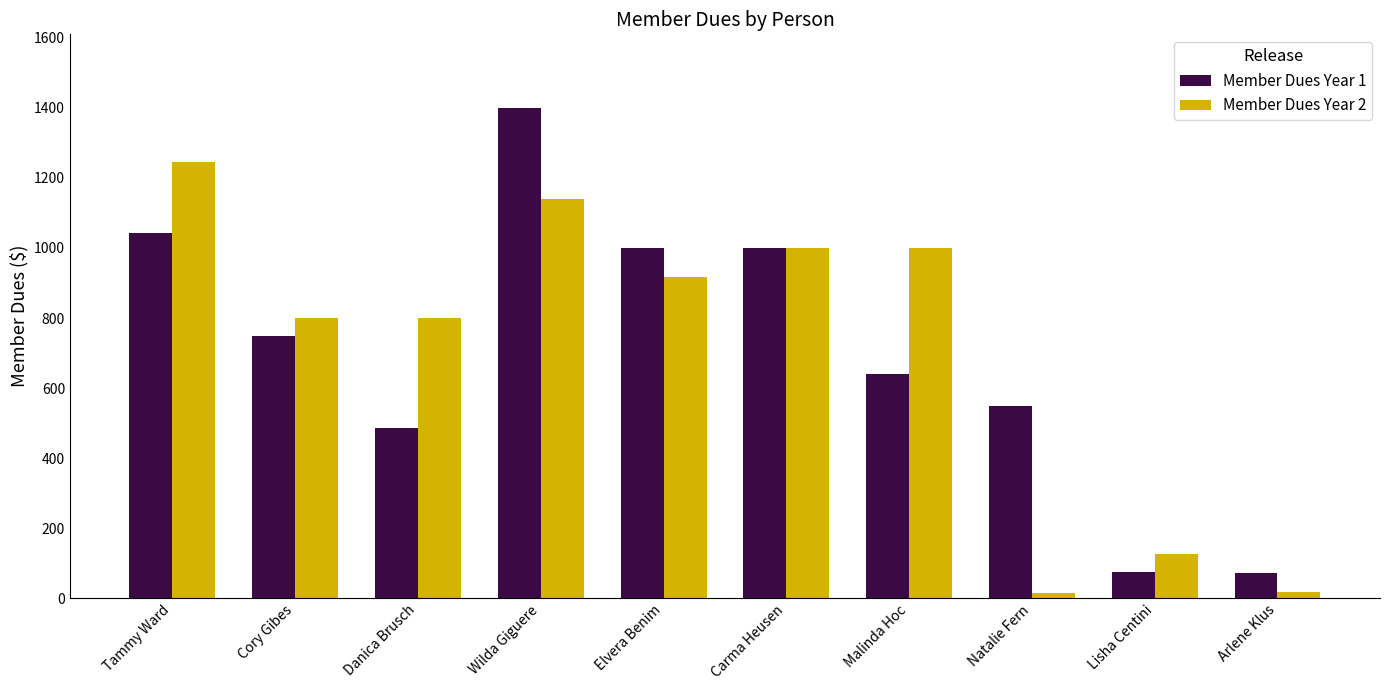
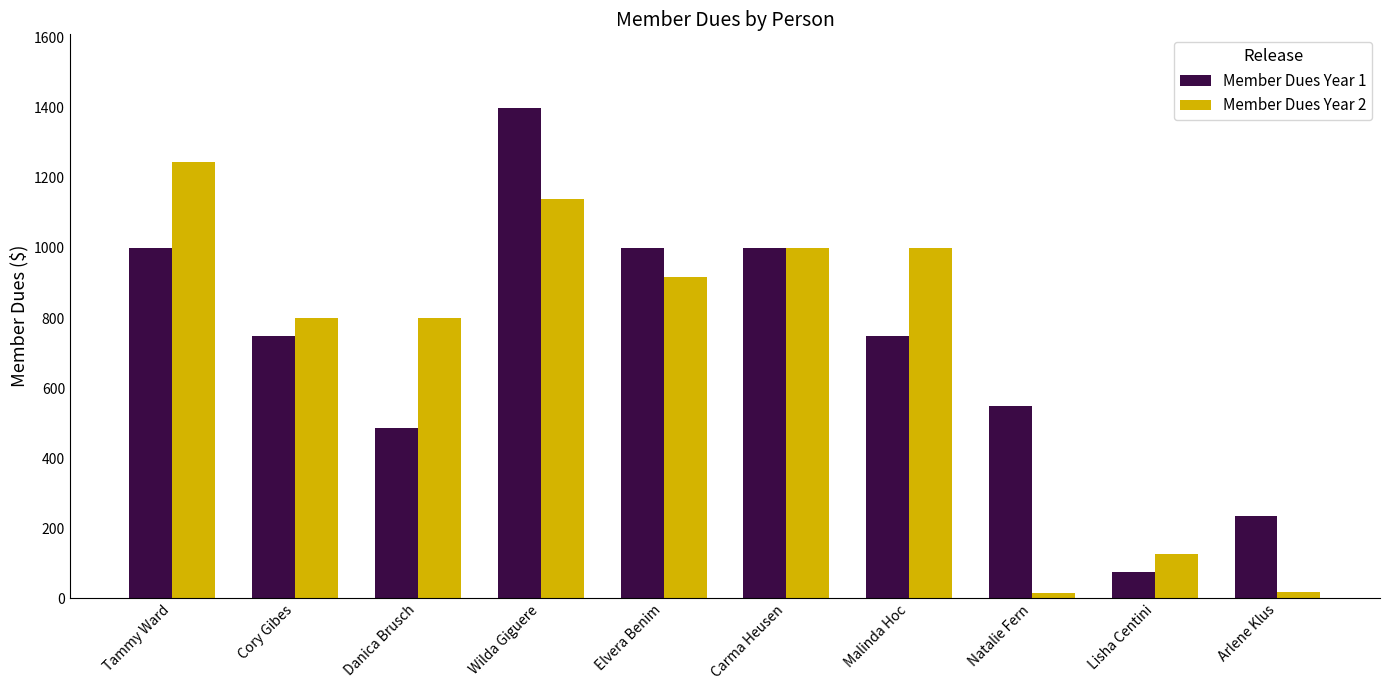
  {
    "Member Dues Year 1": {
-     "Tammy Ward": 1040,
+     "Tammy Ward": 1000,
      "Cory Gibes": 750,
      "Danica Brusch": 490,
      "Wilda Giguere": 1400,
      "Elvera Benim": 1000,
      "Carma Heusen": 1000,
-     "Malinda Hoc": 640,
+     "Malinda Hoc": 750,
      "Natalie Fern": 550,
      "Lisha Centini": 80,
-     "Arlene Klus": 70
+     "Arlene Klus": 230
    },
    "Member Dues Year 2": {
      "Tammy Ward": 1250,
      "Cory Gibes": 800,
      "Danica Brusch": 800,
      "Wilda Giguere": 1140,
      "Elvera Benim": 920,
      "Carma Heusen": 1000,
      "Malinda Hoc": 1000,
      "Natalie Fern": 20,
      "Lisha Centini": 130,
      "Arlene Klus": 20
    }
  }
